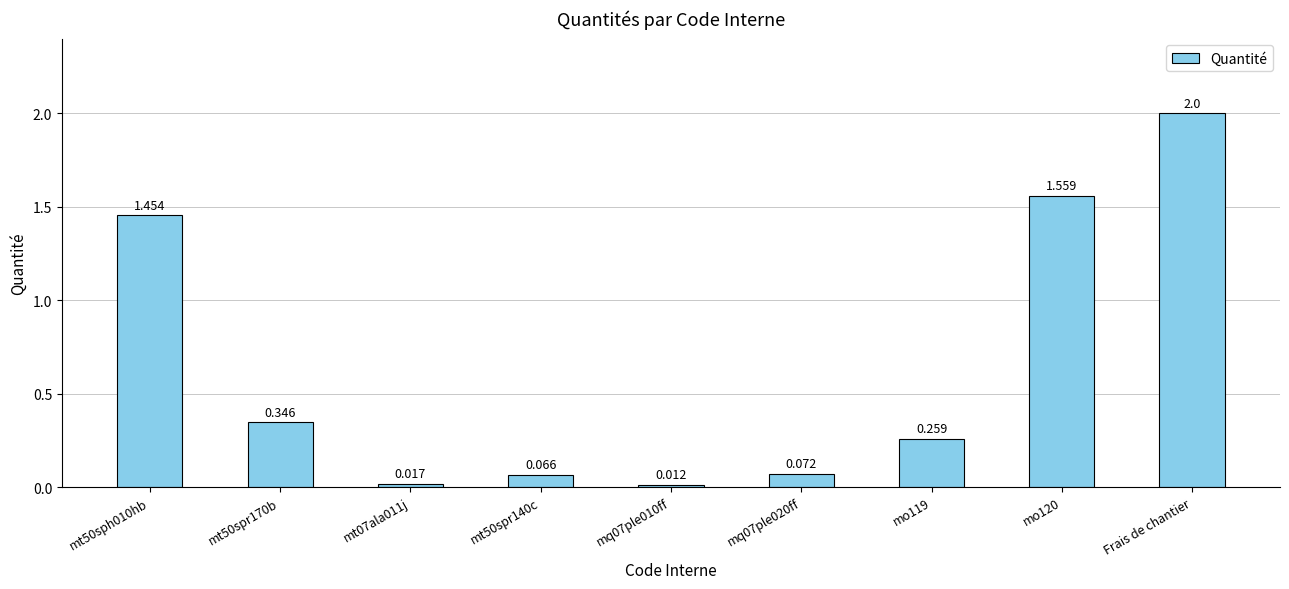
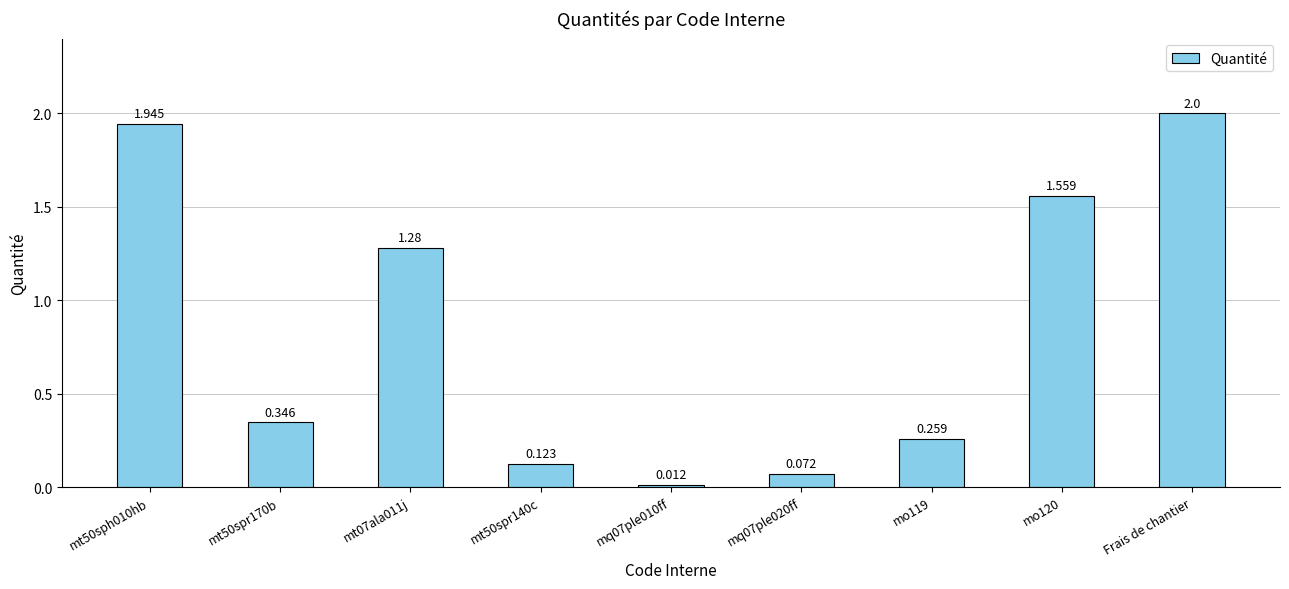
  {
-   "mt50sph010hb": 1.454,
+   "mt50sph010hb": 1.945,
    "mt50spr170b": 0.346,
-   "mt07ala011j": 0.017,
-   "mt50spr140c": 0.066,
+   "mt07ala011j": 1.28,
+   "mt50spr140c": 0.123,
    "mq07ple010ff": 0.012,
    "mq07ple020ff": 0.072,
    "mo119": 0.259,
    "mo120": 1.559,
    "Frais de chantier": 2.0
  }
